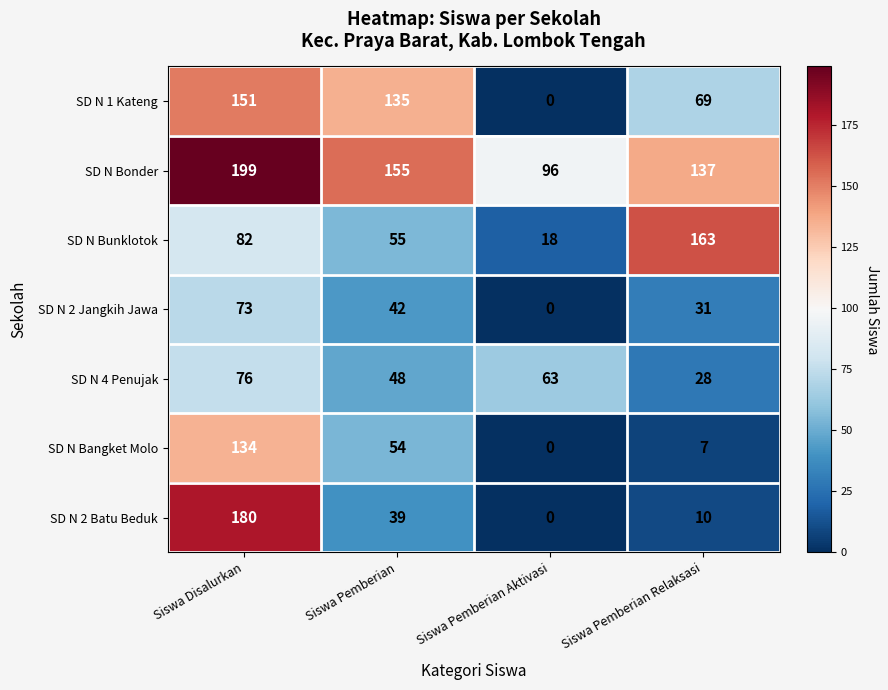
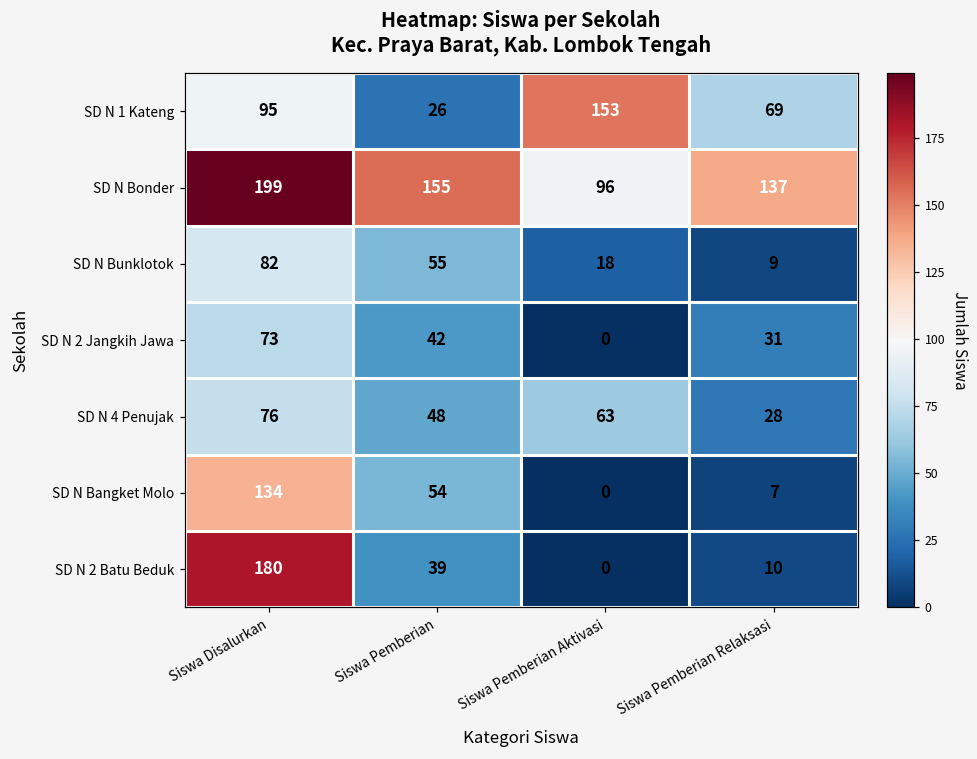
  {
    "SD N 1 Kateng": {
-     "Siswa Disalurkan": 151,
-     "Siswa Pemberian": 135,
-     "Siswa Pemberian Aktivasi": 0,
+     "Siswa Disalurkan": 95,
+     "Siswa Pemberian": 26,
+     "Siswa Pemberian Aktivasi": 153,
      "Siswa Pemberian Relaksasi": 69
    },
    "SD N Bonder": {
      "Siswa Disalurkan": 199,
      "Siswa Pemberian": 155,
      "Siswa Pemberian Aktivasi": 96,
      "Siswa Pemberian Relaksasi": 137
    },
    "SD N Bunklotok": {
      "Siswa Disalurkan": 82,
      "Siswa Pemberian": 55,
      "Siswa Pemberian Aktivasi": 18,
-     "Siswa Pemberian Relaksasi": 163
+     "Siswa Pemberian Relaksasi": 9
    },
    "SD N 2 Jangkih Jawa": {
      "Siswa Disalurkan": 73,
      "Siswa Pemberian": 42,
      "Siswa Pemberian Aktivasi": 0,
      "Siswa Pemberian Relaksasi": 31
    },
    "SD N 4 Penujak": {
      "Siswa Disalurkan": 76,
      "Siswa Pemberian": 48,
      "Siswa Pemberian Aktivasi": 63,
      "Siswa Pemberian Relaksasi": 28
    },
    "SD N Bangket Molo": {
      "Siswa Disalurkan": 134,
      "Siswa Pemberian": 54,
      "Siswa Pemberian Aktivasi": 0,
      "Siswa Pemberian Relaksasi": 7
    },
    "SD N 2 Batu Beduk": {
      "Siswa Disalurkan": 180,
      "Siswa Pemberian": 39,
      "Siswa Pemberian Aktivasi": 0,
      "Siswa Pemberian Relaksasi": 10
    }
  }
